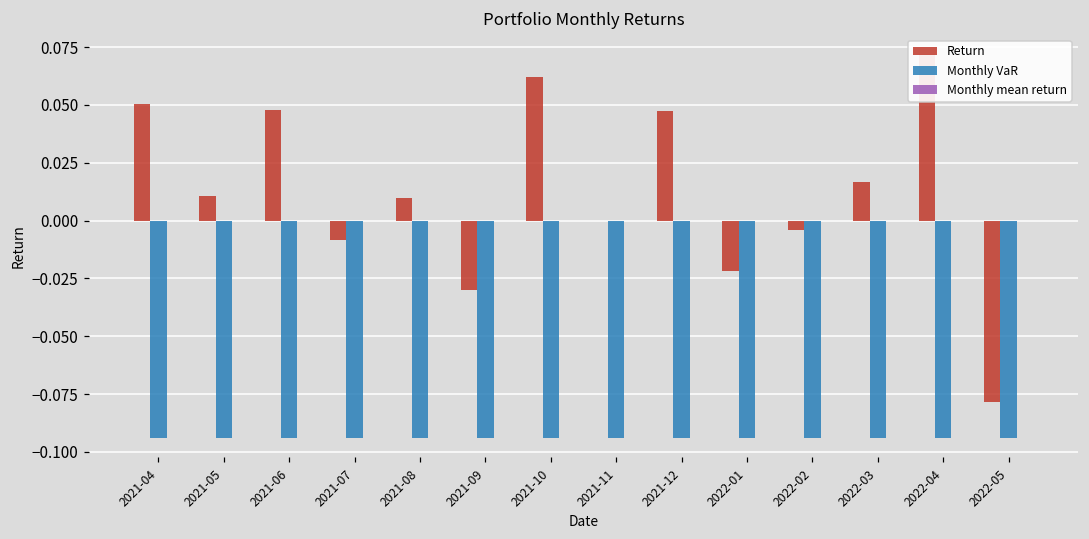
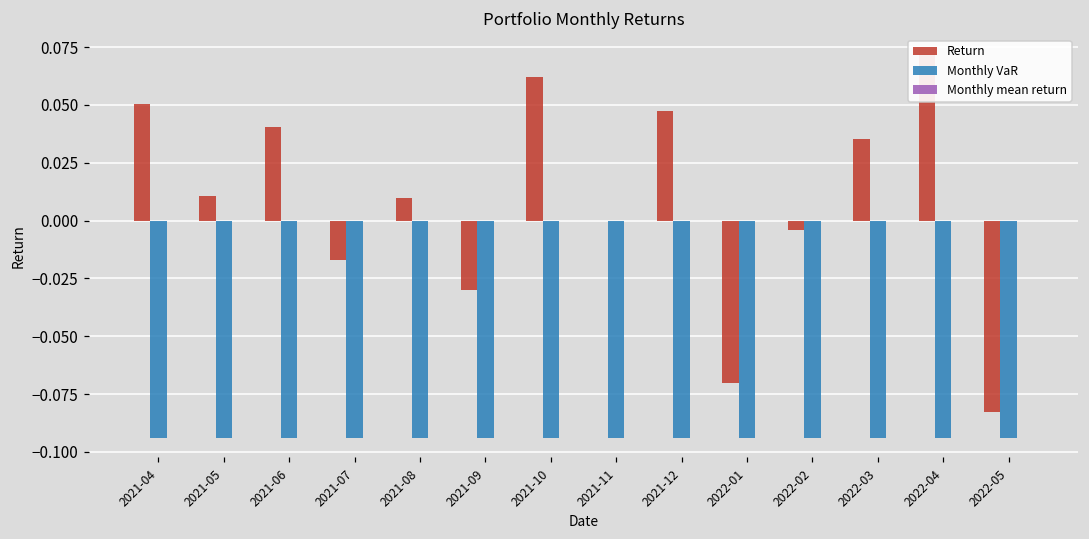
  {
    "Return": {
      "2021-04": 0.050,
      "2021-05": 0.011,
-     "2021-06": 0.048,
-     "2021-07": -0.008,
+     "2021-06": 0.040,
+     "2021-07": -0.017,
      "2021-08": 0.010,
      "2021-09": -0.030,
      "2021-10": 0.062,
      "2021-11": 0.000,
      "2021-12": 0.047,
-     "2022-01": -0.022,
+     "2022-01": -0.070,
      "2022-02": -0.004,
-     "2022-03": 0.017,
-     "2022-05": -0.079
+     "2022-03": 0.035,
+     "2022-05": -0.083
    },
    "Monthly VaR": {
      "2021-04": -0.094,
      "2021-05": -0.094,
      "2021-06": -0.094,
      "2021-07": -0.094,
      "2021-08": -0.094,
      "2021-09": -0.094,
      "2021-10": -0.094,
      "2021-11": -0.094,
      "2021-12": -0.094,
      "2022-01": -0.094,
      "2022-02": -0.094,
      "2022-03": -0.094,
      "2022-04": -0.094,
      "2022-05": -0.094
    }
  }
